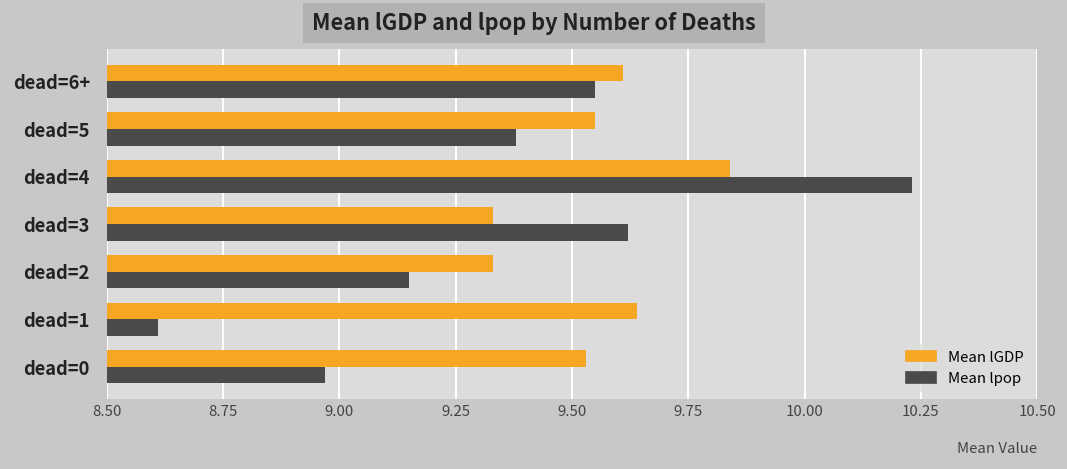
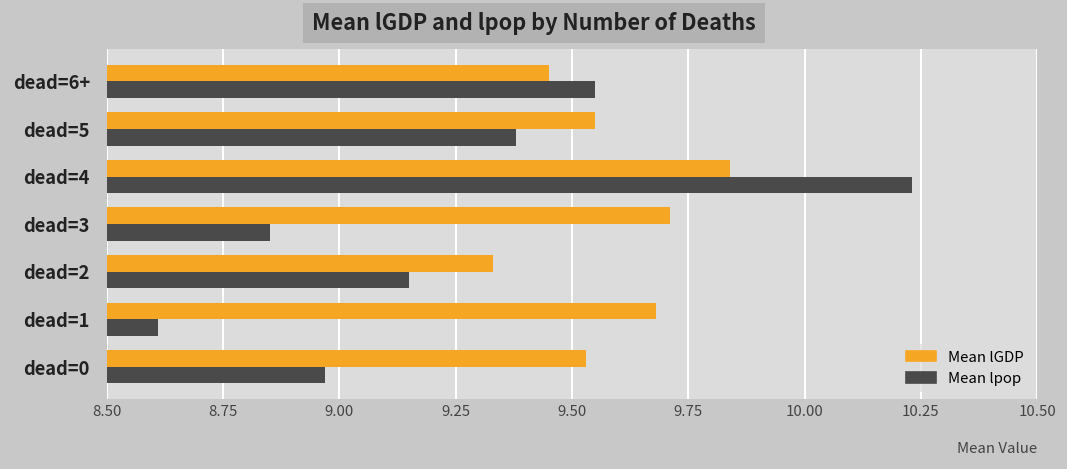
  {
    "Mean lGDP": {
-     "dead=6+": 9.61,
+     "dead=6+": 9.45,
      "dead=5": 9.55,
      "dead=4": 9.84,
-     "dead=3": 9.33,
+     "dead=3": 9.71,
      "dead=2": 9.33,
-     "dead=1": 9.64,
+     "dead=1": 9.68,
      "dead=0": 9.53
    },
    "Mean lpop": {
      "dead=6+": 9.55,
      "dead=5": 9.38,
      "dead=4": 10.23,
-     "dead=3": 9.62,
+     "dead=3": 8.85,
      "dead=2": 9.15,
      "dead=1": 8.61,
      "dead=0": 8.97
    }
  }
